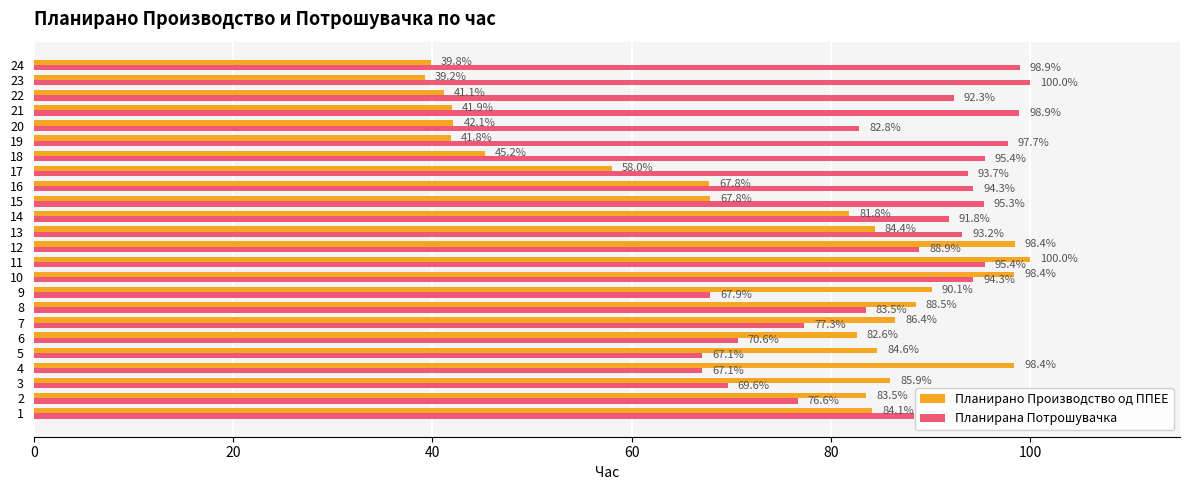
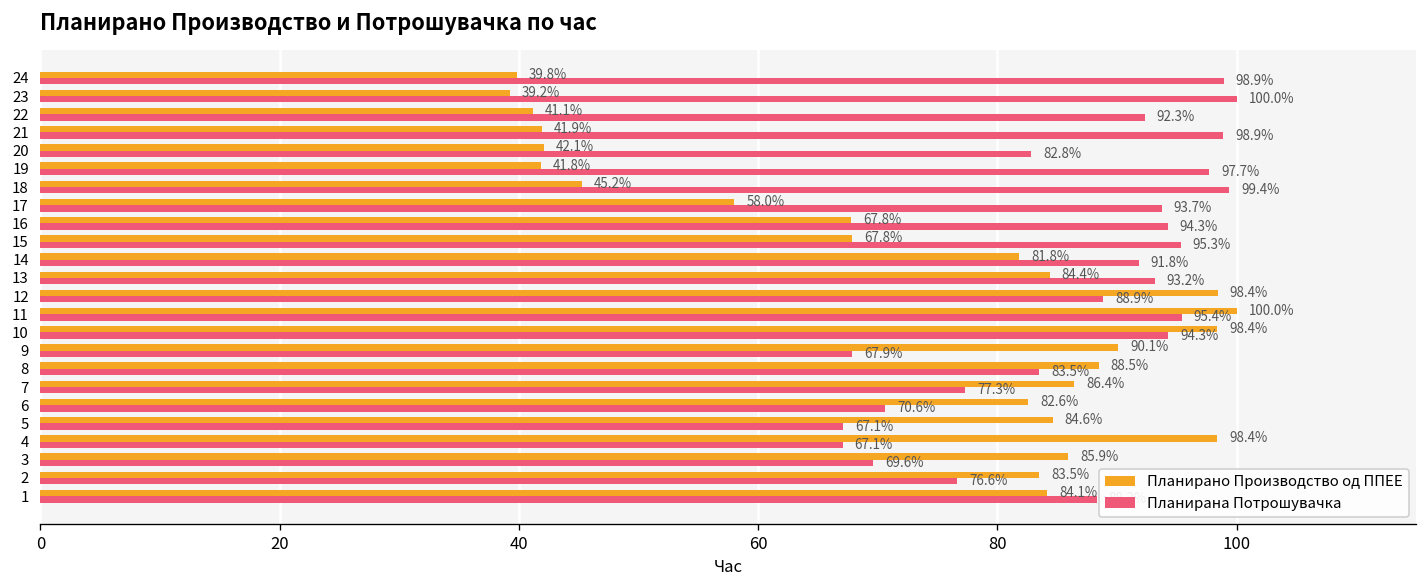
  {
    "Планирано Производство од ППЕЕ": {
      "24": "39.8%",
      "23": "39.2%",
      "22": "41.1%",
      "21": "41.9%",
      "20": "42.1%",
      "19": "41.8%",
      "18": "45.2%",
      "17": "58.0%",
      "16": "67.8%",
      "15": "67.8%",
      "14": "81.8%",
      "13": "84.4%",
      "12": "98.4%",
      "11": "100.0%",
      "10": "98.4%",
      "9": "90.1%",
      "8": "88.5%",
      "7": "86.4%",
      "6": "82.6%",
      "5": "84.6%",
      "4": "98.4%",
      "3": "85.9%",
      "2": "83.5%",
      "1": "84.1%"
    },
    "Планирана Потрошувачка": {
      "24": "98.9%",
      "23": "100.0%",
      "22": "92.3%",
      "21": "98.9%",
      "20": "82.8%",
      "19": "97.7%",
-     "18": "95.4%",
+     "18": "99.4%",
      "17": "93.7%",
      "16": "94.3%",
      "15": "95.3%",
      "14": "91.8%",
      "13": "93.2%",
      "12": "88.9%",
      "11": "95.4%",
      "10": "94.3%",
      "9": "67.9%",
      "8": "83.5%",
      "7": "77.3%",
      "6": "70.6%",
      "5": "67.1%",
      "4": "67.1%",
      "3": "69.6%",
      "2": "76.6%"
    }
  }
